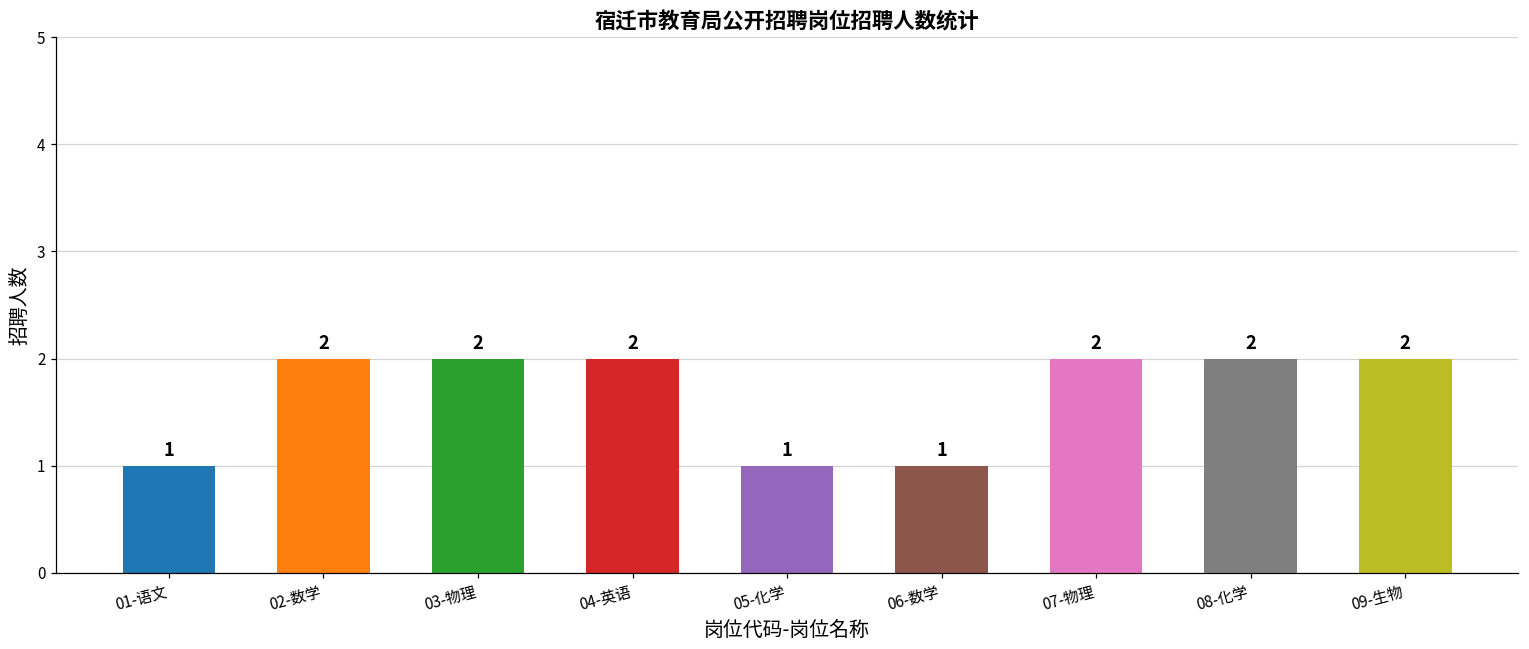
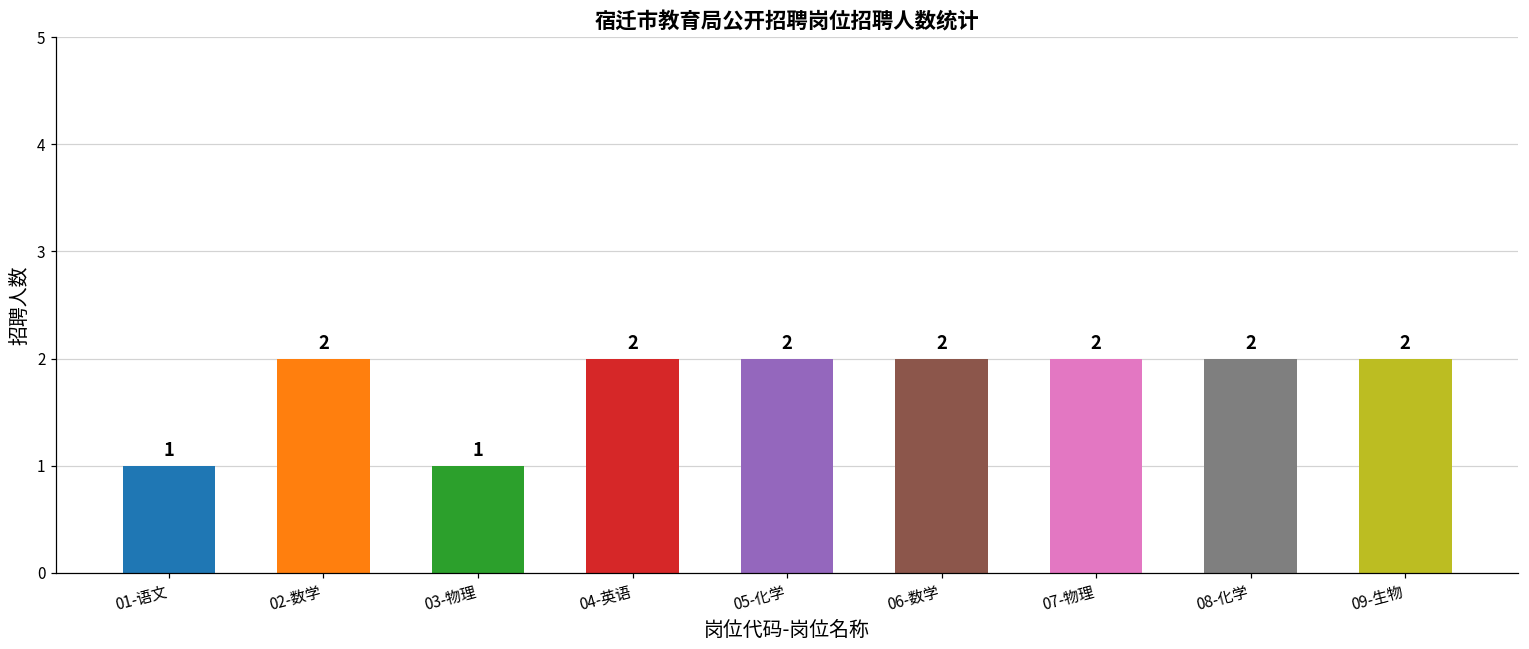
  {
    "01-语文": 1,
    "02-数学": 2,
-   "03-物理": 2,
+   "03-物理": 1,
    "04-英语": 2,
-   "05-化学": 1,
-   "06-数学": 1,
+   "05-化学": 2,
+   "06-数学": 2,
    "07-物理": 2,
    "08-化学": 2,
    "09-生物": 2
  }
